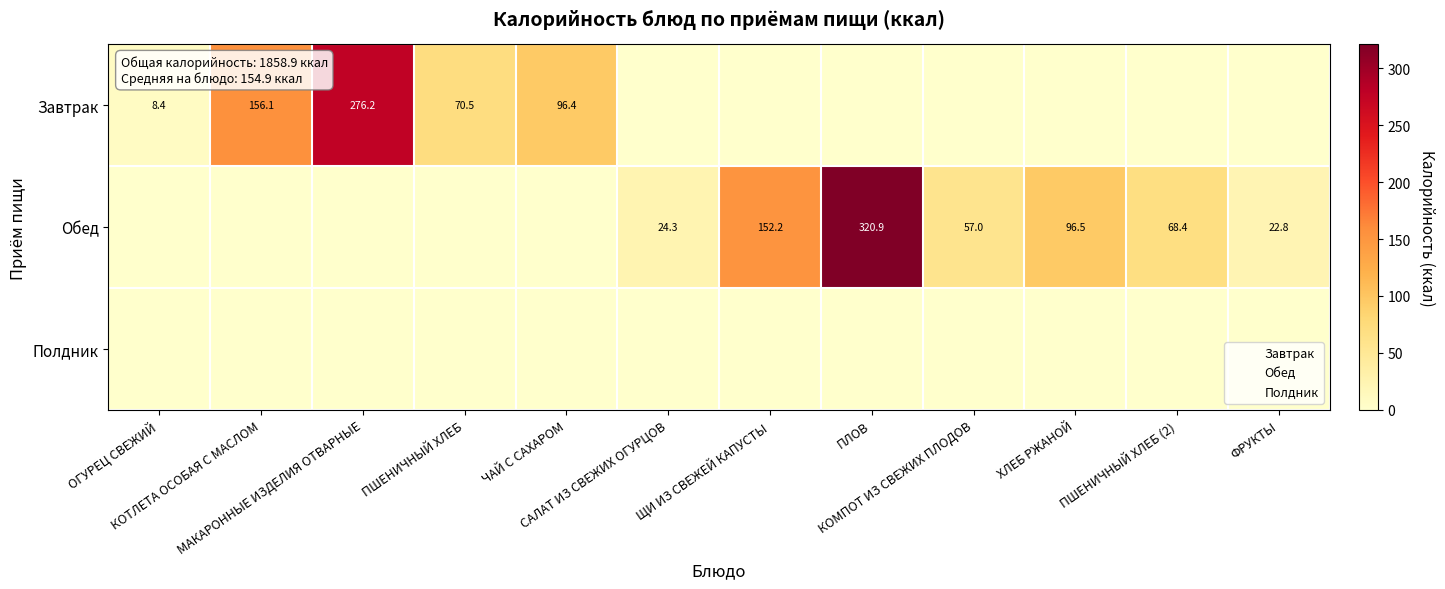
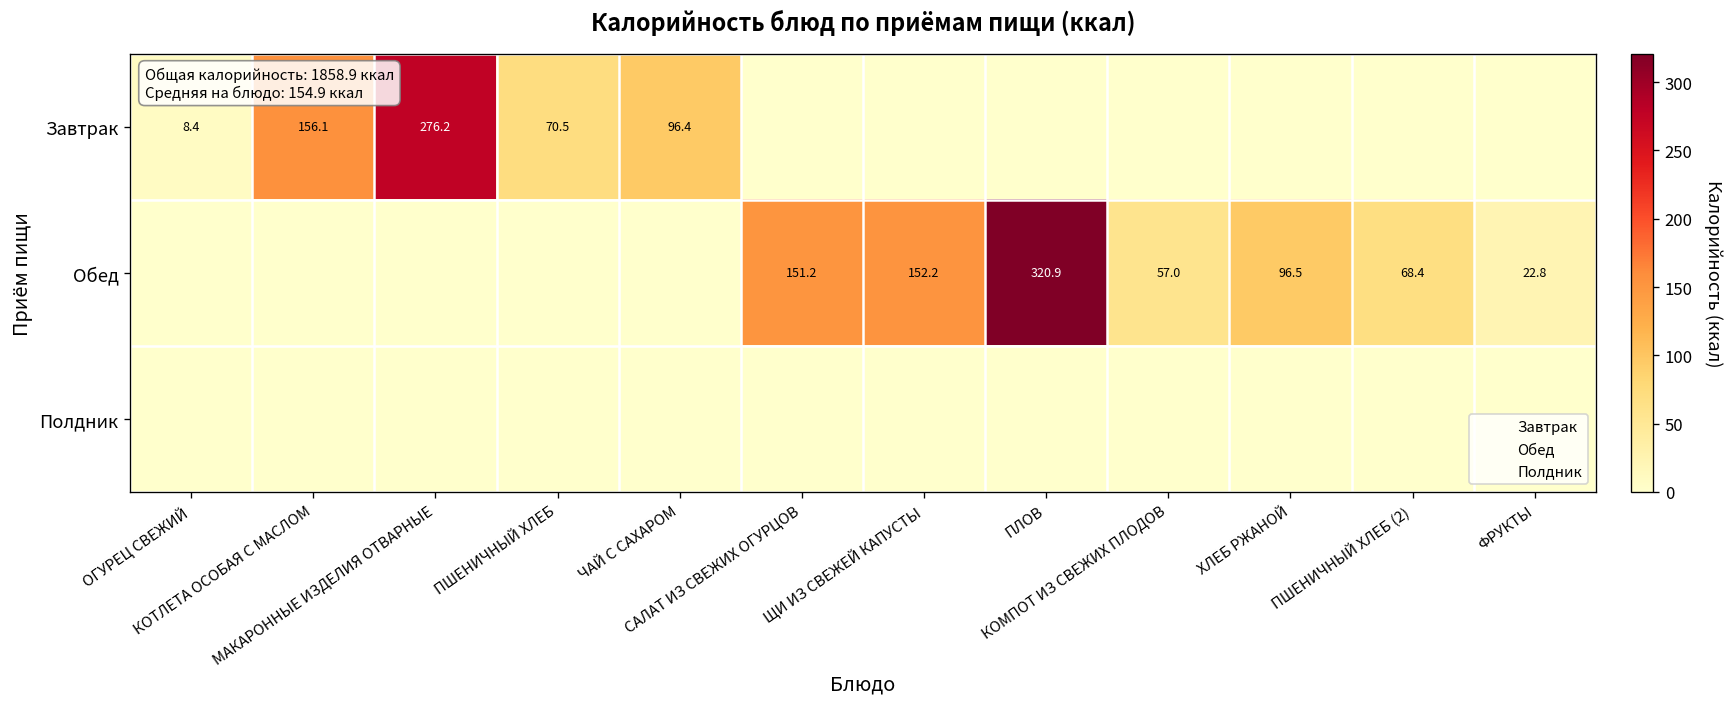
  {
    "Обед": {
-     "САЛАТ ИЗ СВЕЖИХ ОГУРЦОВ": 24.3
+     "САЛАТ ИЗ СВЕЖИХ ОГУРЦОВ": 151.2
    }
  }
